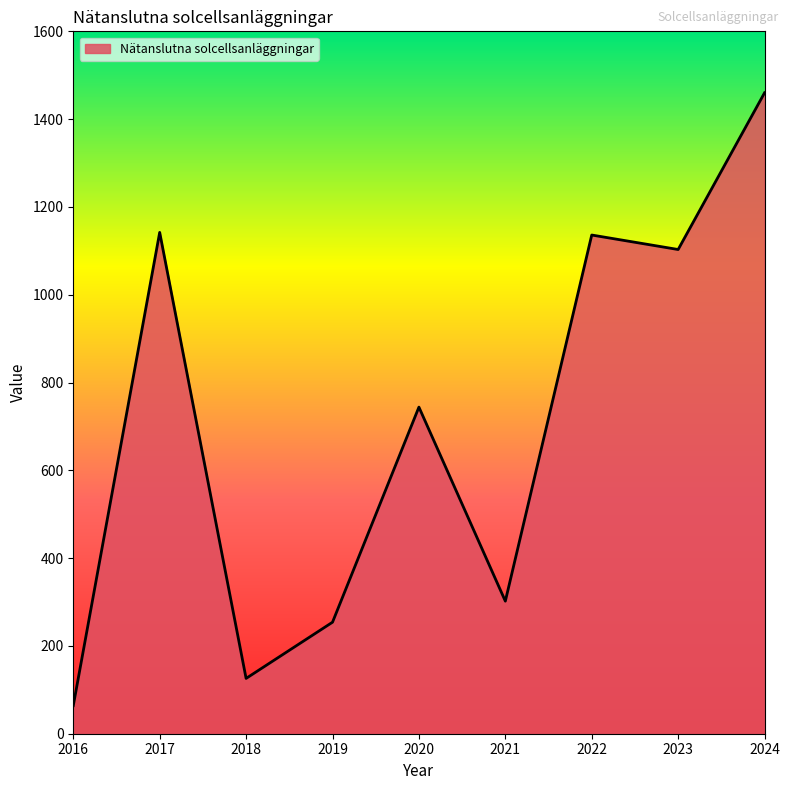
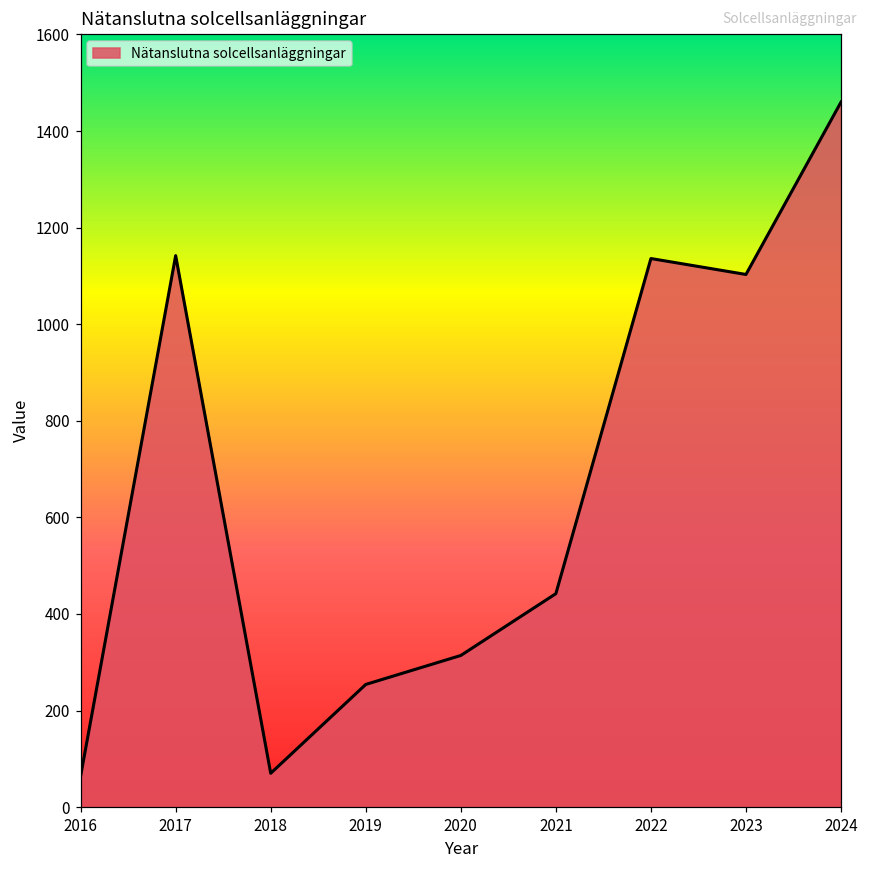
  {
    "2016": 60,
    "2017": 1140,
-   "2018": 130,
+   "2018": 70,
    "2019": 250,
-   "2020": 740,
-   "2021": 300,
+   "2020": 310,
+   "2021": 440,
    "2022": 1140,
    "2023": 1100,
    "2024": 1460
  }
